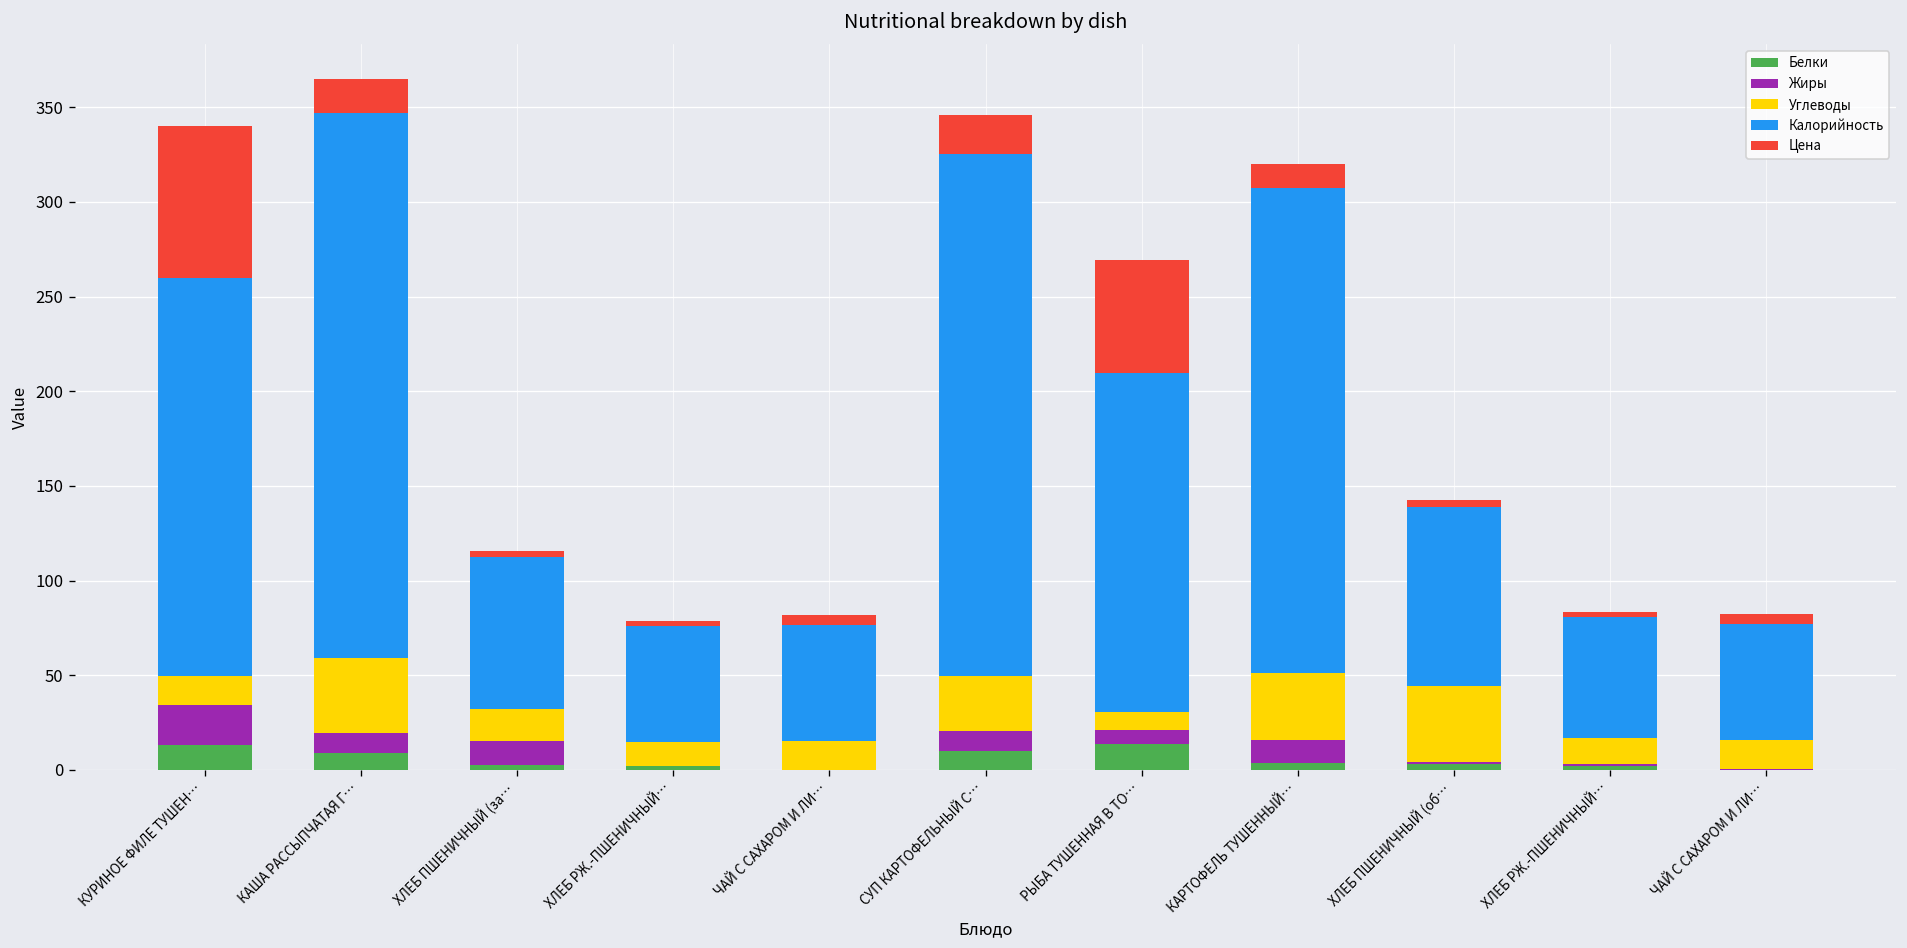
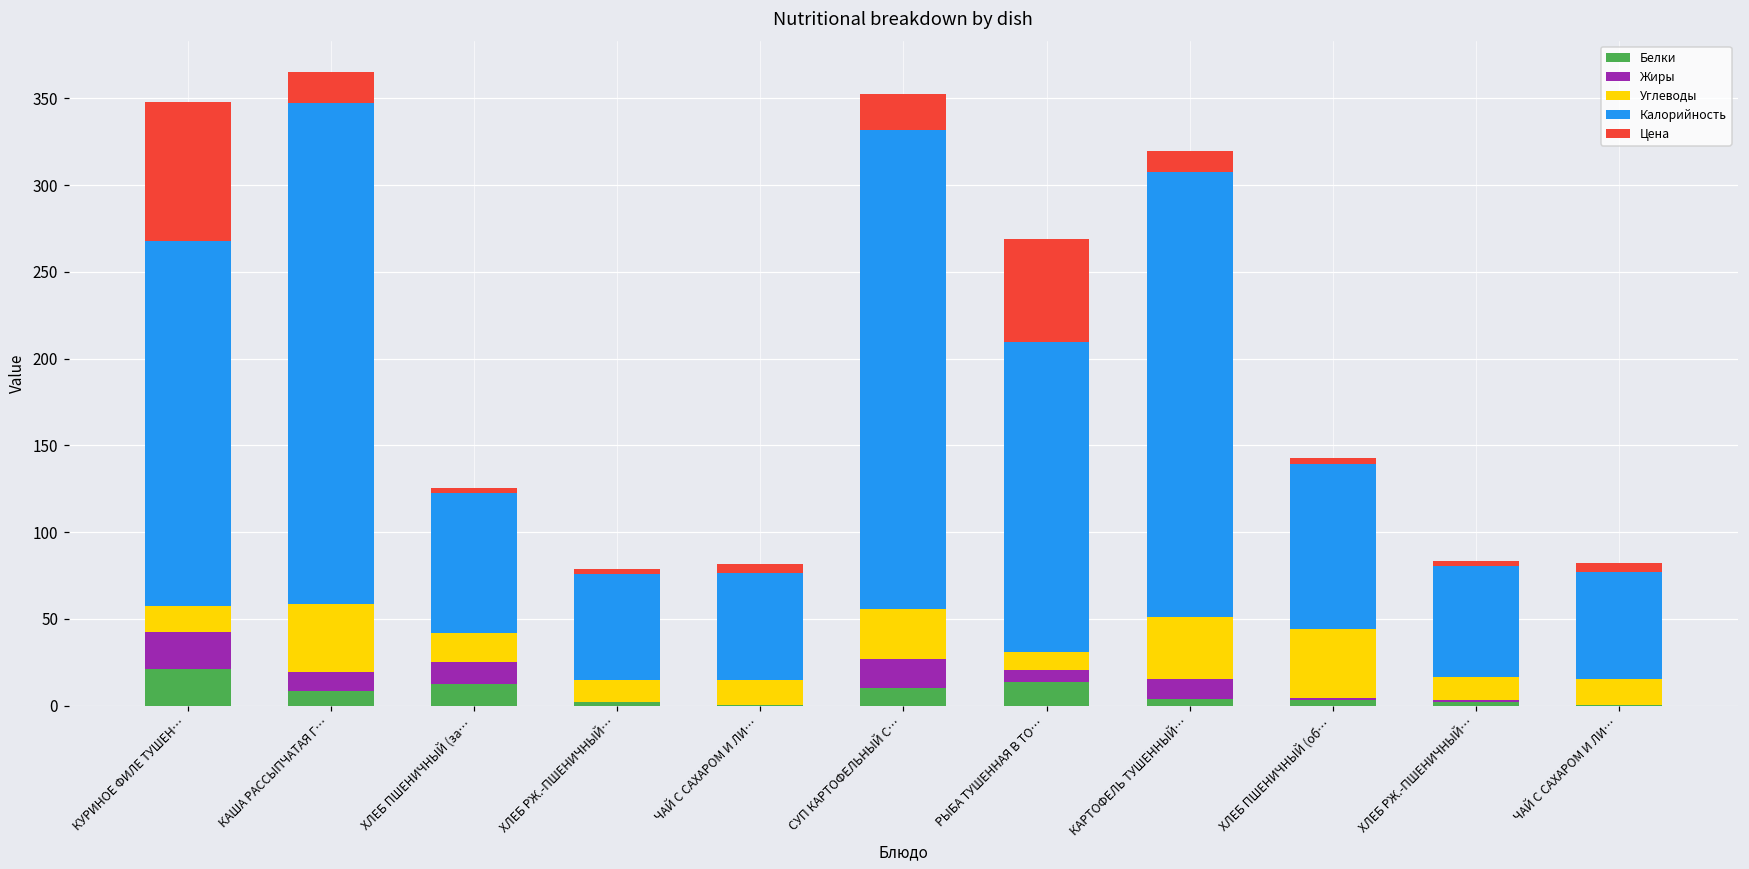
  {
    "Белки": {
-     "КУРИНОЕ ФИЛЕ ТУШЕН…": 13,
+     "КУРИНОЕ ФИЛЕ ТУШЕН…": 21,
      "КАША РАССЫПЧАТАЯ Г…": 9,
-     "ХЛЕБ ПШЕНИЧНЫЙ (за…": 3,
+     "ХЛЕБ ПШЕНИЧНЫЙ (за…": 12,
      "СУП КАРТОФЕЛЬНЫЙ С…": 10,
      "РЫБА ТУШЕННАЯ В ТО…": 13,
      "КАРТОФЕЛЬ ТУШЕННЫЙ…": 4,
      "ХЛЕБ ПШЕНИЧНЫЙ (об…": 3
    },
    "Жиры": {
      "КУРИНОЕ ФИЛЕ ТУШЕН…": 21,
      "КАША РАССЫПЧАТАЯ Г…": 11,
      "ХЛЕБ ПШЕНИЧНЫЙ (за…": 13,
-     "СУП КАРТОФЕЛЬНЫЙ С…": 11,
+     "СУП КАРТОФЕЛЬНЫЙ С…": 17,
      "РЫБА ТУШЕННАЯ В ТО…": 7,
      "КАРТОФЕЛЬ ТУШЕННЫЙ…": 12
    },
    "Углеводы": {
      "КУРИНОЕ ФИЛЕ ТУШЕН…": 15,
      "КАША РАССЫПЧАТАЯ Г…": 40,
      "ХЛЕБ ПШЕНИЧНЫЙ (за…": 17,
      "СУП КАРТОФЕЛЬНЫЙ С…": 29,
      "РЫБА ТУШЕННАЯ В ТО…": 10,
      "КАРТОФЕЛЬ ТУШЕННЫЙ…": 36,
      "ХЛЕБ ПШЕНИЧНЫЙ (об…": 40
    },
    "Калорийность": {
      "КУРИНОЕ ФИЛЕ ТУШЕН…": 211,
      "КАША РАССЫПЧАТАЯ Г…": 288,
      "ХЛЕБ ПШЕНИЧНЫЙ (за…": 80,
      "СУП КАРТОФЕЛЬНЫЙ С…": 276,
      "РЫБА ТУШЕННАЯ В ТО…": 179,
      "КАРТОФЕЛЬ ТУШЕННЫЙ…": 256,
      "ХЛЕБ ПШЕНИЧНЫЙ (об…": 95
    },
    "Цена": {
      "КУРИНОЕ ФИЛЕ ТУШЕН…": 80,
      "КАША РАССЫПЧАТАЯ Г…": 18,
      "ХЛЕБ ПШЕНИЧНЫЙ (за…": 3,
      "СУП КАРТОФЕЛЬНЫЙ С…": 21,
      "РЫБА ТУШЕННАЯ В ТО…": 60,
      "КАРТОФЕЛЬ ТУШЕННЫЙ…": 12,
      "ХЛЕБ ПШЕНИЧНЫЙ (об…": 4
    }
  }
